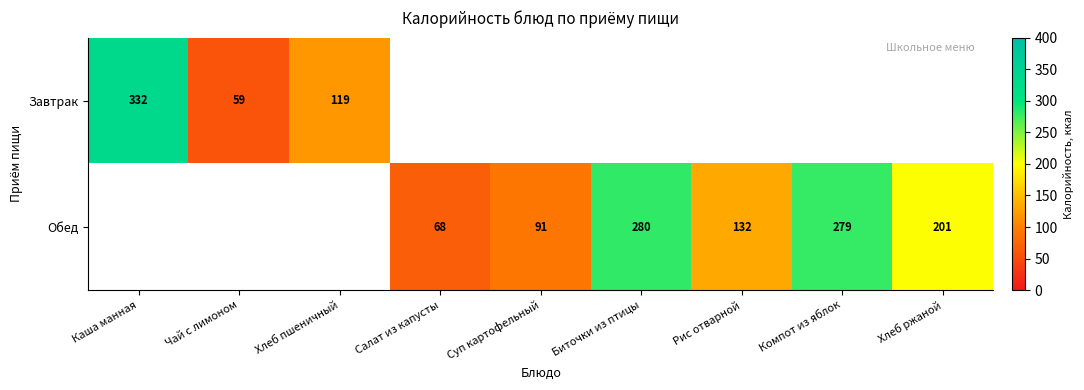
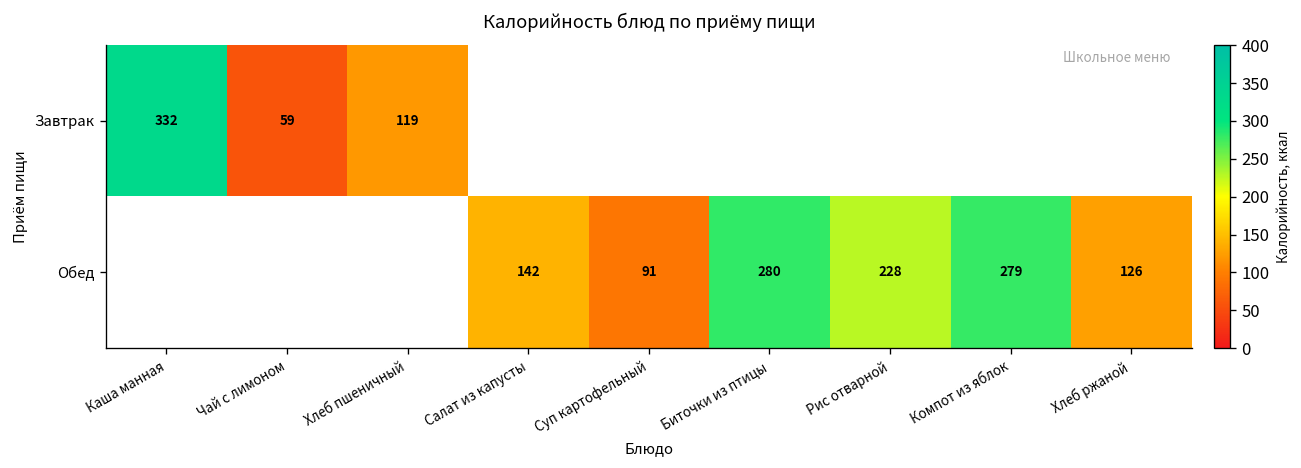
  {
    "Завтрак": {
      "Каша манная": 332,
      "Чай с лимоном": 59,
      "Хлеб пшеничный": 119
    },
    "Обед": {
-     "Салат из капусты": 68,
+     "Салат из капусты": 142,
      "Суп картофельный": 91,
      "Биточки из птицы": 280,
-     "Рис отварной": 132,
+     "Рис отварной": 228,
      "Компот из яблок": 279,
-     "Хлеб ржаной": 201
+     "Хлеб ржаной": 126
    }
  }
